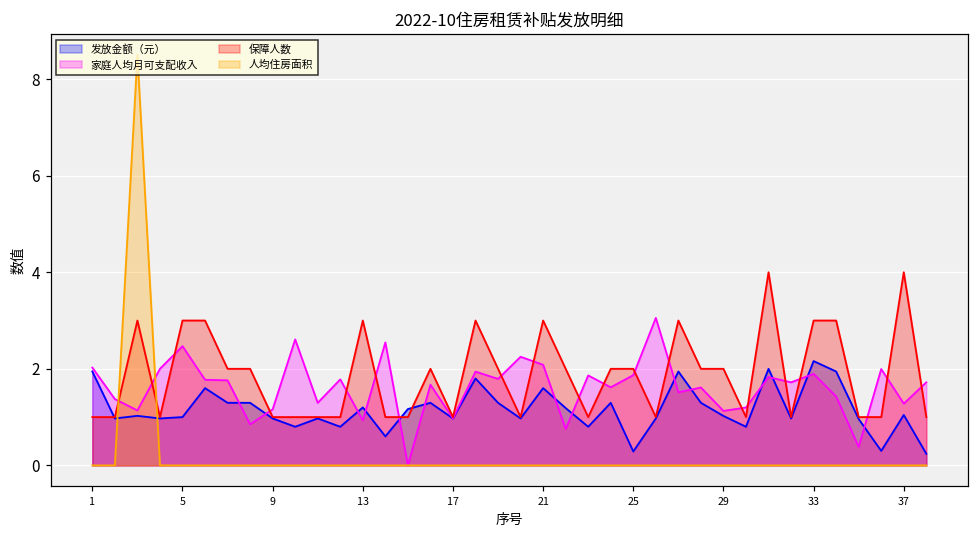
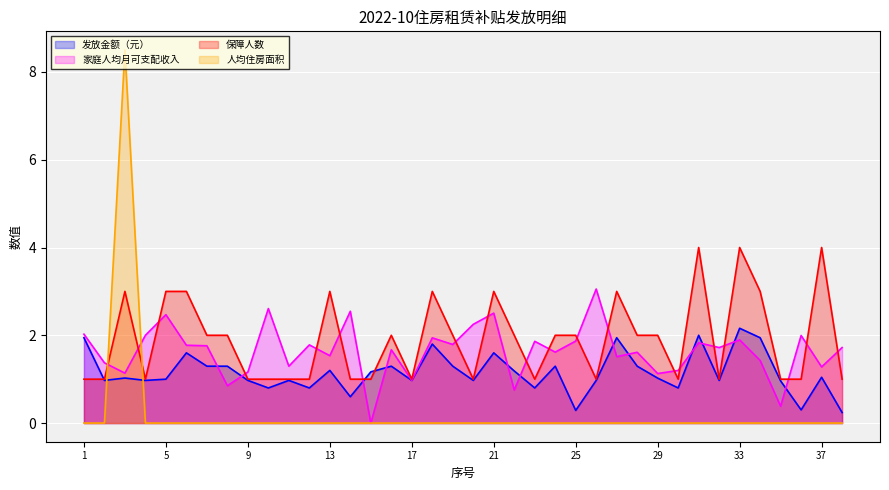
  {
    "发放金额（元）": {
      "1": 1.9,
      "5": 1.0,
      "13": 1.2,
      "21": 1.6,
      "25": 0.3,
      "29": 1.0,
      "33": 2.2,
      "37": 1.0
    },
    "家庭人均月可支配收入": {
      "1": 2.0,
      "5": 2.5,
      "9": 1.2,
-     "13": 0.9,
-     "21": 2.1,
+     "13": 1.5,
+     "21": 2.5,
      "25": 1.9,
      "29": 1.1,
      "33": 1.9,
      "37": 1.3
    },
    "保障人数": {
      "1": 1,
      "5": 3,
      "13": 3,
      "21": 3,
      "25": 2,
      "29": 2,
-     "33": 3,
+     "33": 4,
      "37": 4
    },
    "人均住房面积": {
      "1": 0.0,
      "5": 0.0,
      "9": 0.0,
      "13": 0.0,
      "17": 0.0,
      "21": 0.0,
      "25": 0.0,
      "29": 0.0,
      "33": 0.0,
      "37": 0.0
    }
  }
